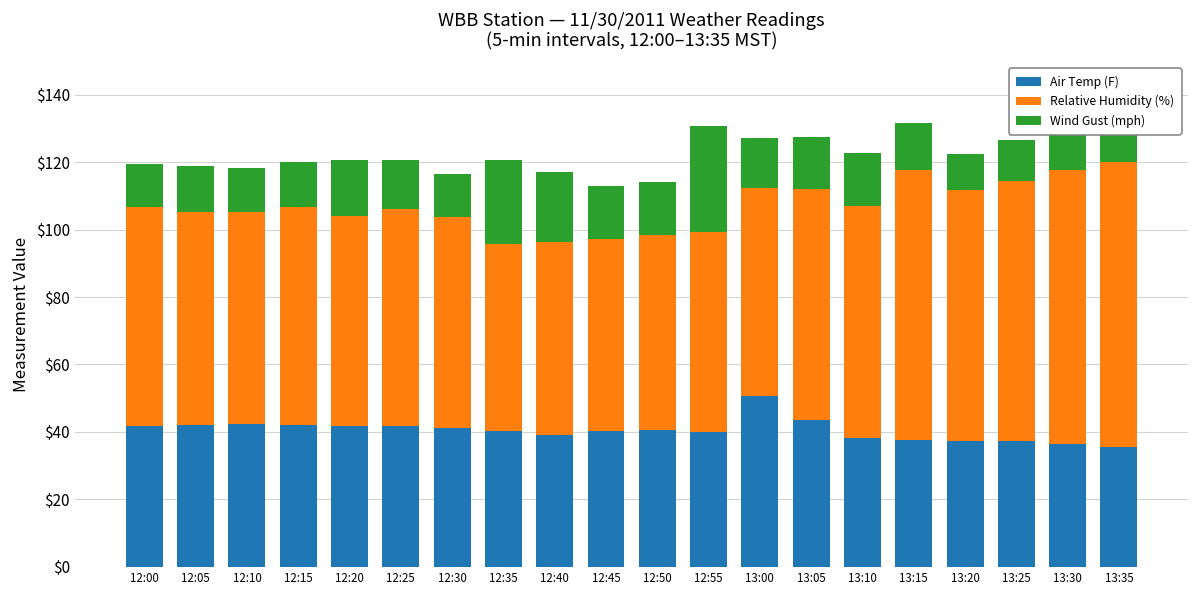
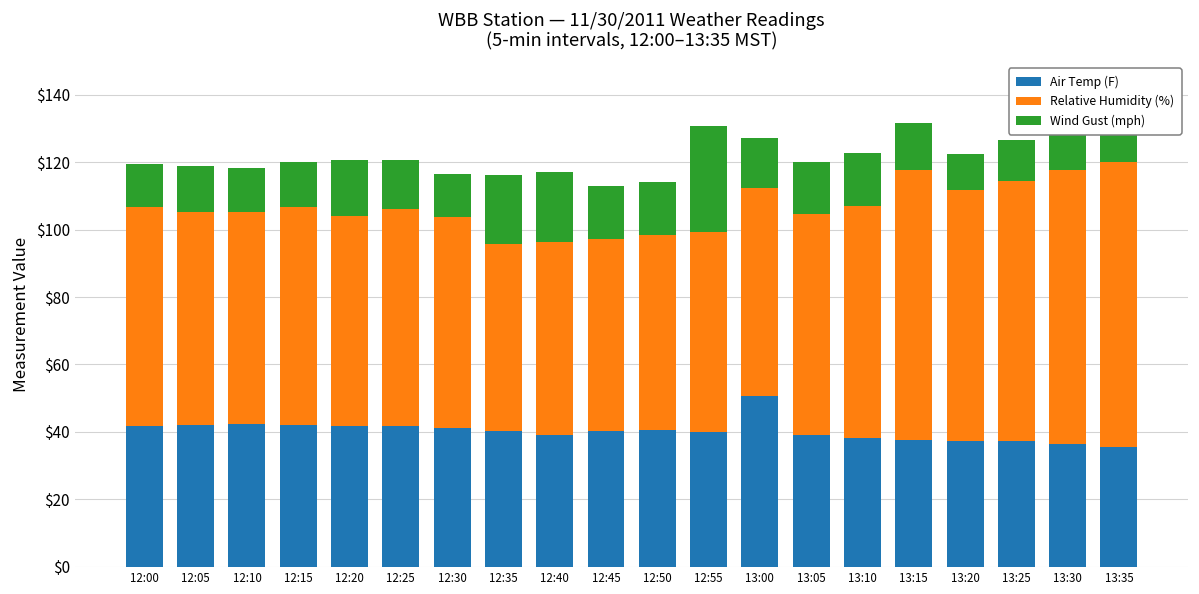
  {
    "Air Temp (F)": {
      "12:00": "$42",
      "12:05": "$42",
      "12:10": "$42",
      "12:15": "$42",
      "12:20": "$42",
      "12:25": "$42",
      "12:30": "$41",
      "12:35": "$40",
      "12:40": "$39",
      "12:45": "$40",
      "12:50": "$41",
      "12:55": "$40",
      "13:00": "$51",
-     "13:05": "$44",
+     "13:05": "$39",
      "13:10": "$38",
      "13:15": "$37",
      "13:20": "$37",
      "13:25": "$37",
      "13:30": "$36",
      "13:35": "$36"
    },
    "Relative Humidity (%)": {
      "12:00": "$65",
      "12:05": "$63",
      "12:10": "$63",
      "12:15": "$65",
      "12:20": "$62",
      "12:25": "$64",
      "12:30": "$63",
      "12:35": "$55",
      "12:40": "$57",
      "12:45": "$57",
      "12:50": "$58",
      "12:55": "$59",
      "13:00": "$62",
-     "13:05": "$69",
+     "13:05": "$66",
      "13:10": "$69",
      "13:15": "$80",
      "13:20": "$74",
      "13:25": "$77",
      "13:30": "$81",
      "13:35": "$85"
    },
    "Wind Gust (mph)": {
      "12:00": "$13",
      "12:05": "$13",
      "12:10": "$13",
      "12:15": "$14",
      "12:20": "$17",
      "12:25": "$14",
      "12:30": "$13",
-     "12:35": "$25",
+     "12:35": "$21",
      "12:40": "$21",
      "12:45": "$16",
      "12:50": "$16",
      "12:55": "$32",
      "13:00": "$15",
      "13:05": "$15",
      "13:10": "$16",
      "13:15": "$14",
      "13:20": "$11",
      "13:25": "$12"
    }
  }
